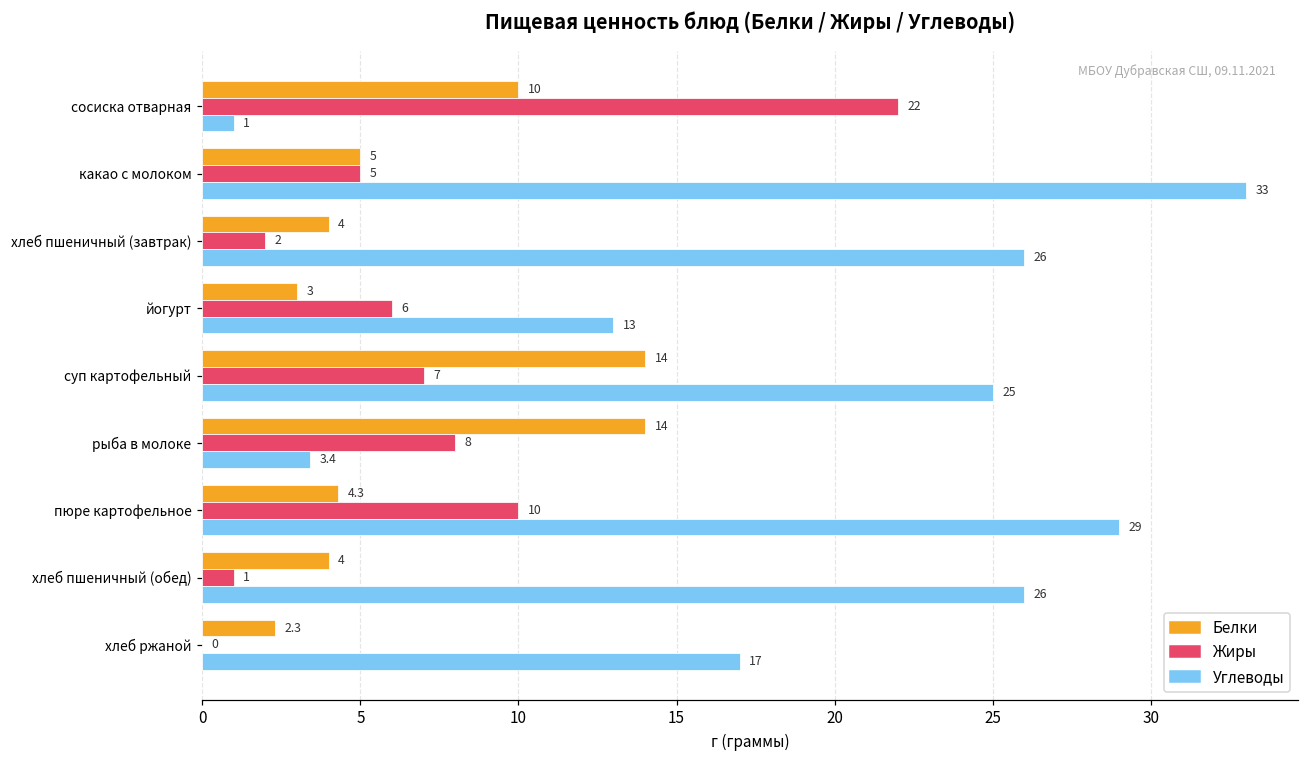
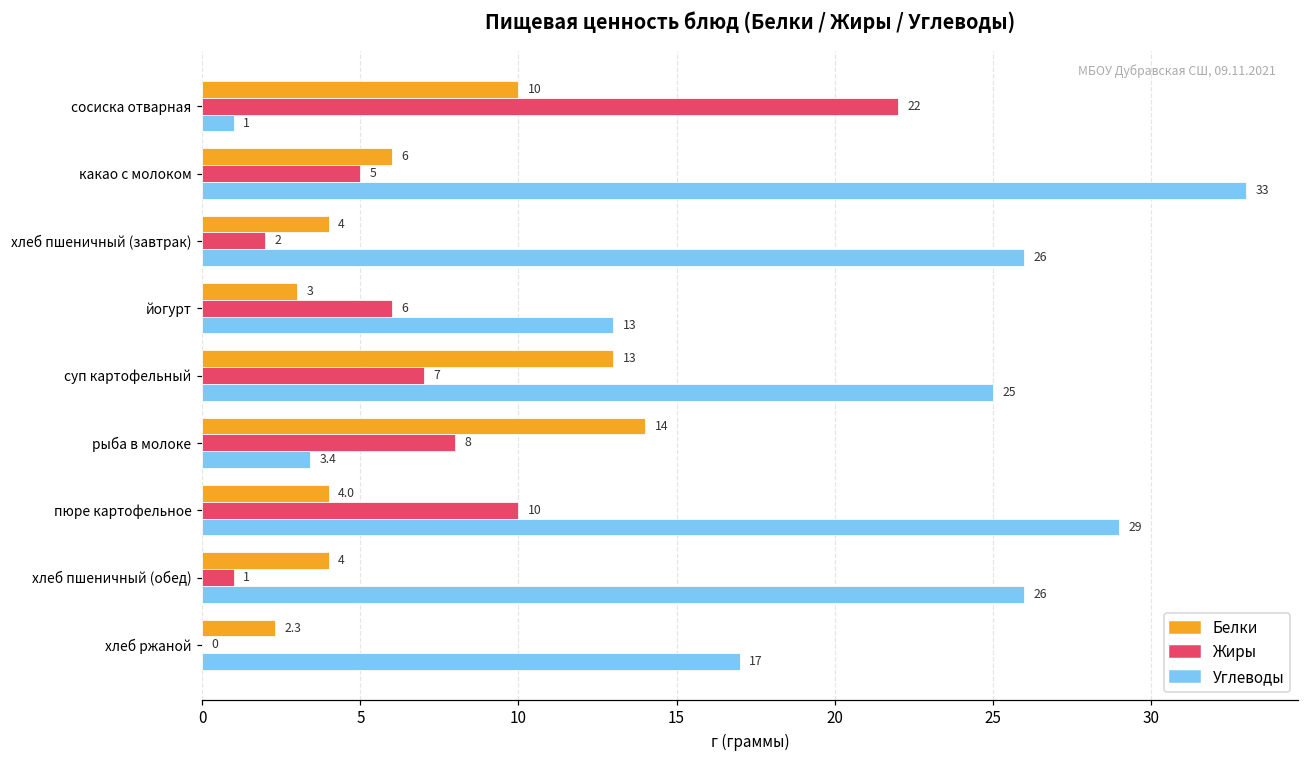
  {
    "Белки": {
      "сосиска отварная": 10,
-     "какао с молоком": 5,
+     "какао с молоком": 6,
      "хлеб пшеничный (завтрак)": 4,
      "йогурт": 3,
-     "суп картофельный": 14,
+     "суп картофельный": 13,
      "рыба в молоке": 14,
-     "пюре картофельное": 4.3,
+     "пюре картофельное": 4.0,
      "хлеб пшеничный (обед)": 4,
      "хлеб ржаной": 2.3
    },
    "Жиры": {
      "сосиска отварная": 22,
      "какао с молоком": 5,
      "хлеб пшеничный (завтрак)": 2,
      "йогурт": 6,
      "суп картофельный": 7,
      "рыба в молоке": 8,
      "пюре картофельное": 10,
      "хлеб пшеничный (обед)": 1,
      "хлеб ржаной": 0
    },
    "Углеводы": {
      "сосиска отварная": 1,
      "какао с молоком": 33,
      "хлеб пшеничный (завтрак)": 26,
      "йогурт": 13,
      "суп картофельный": 25,
      "рыба в молоке": 3.4,
      "пюре картофельное": 29,
      "хлеб пшеничный (обед)": 26,
      "хлеб ржаной": 17
    }
  }
